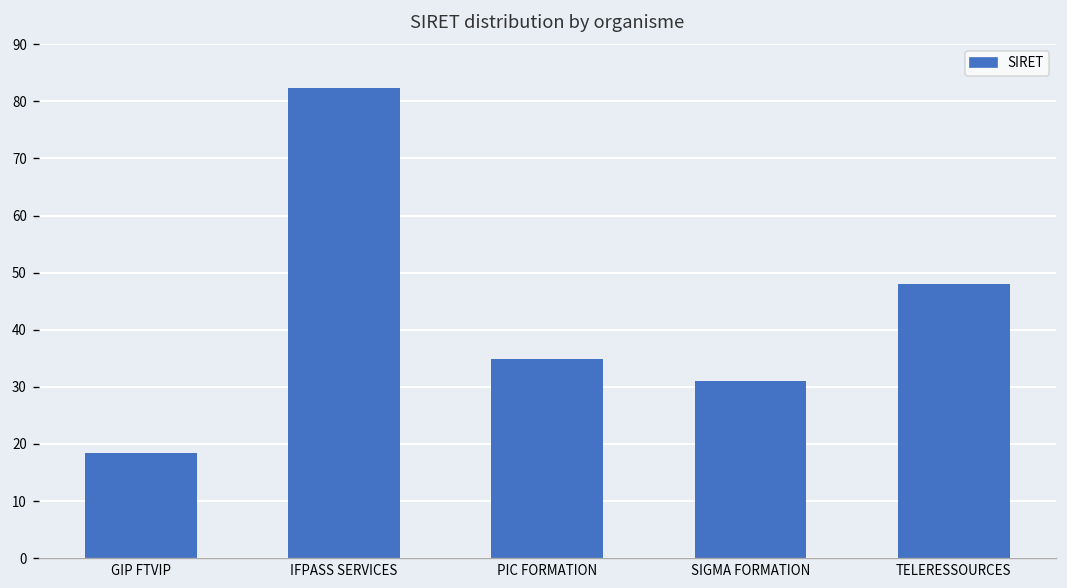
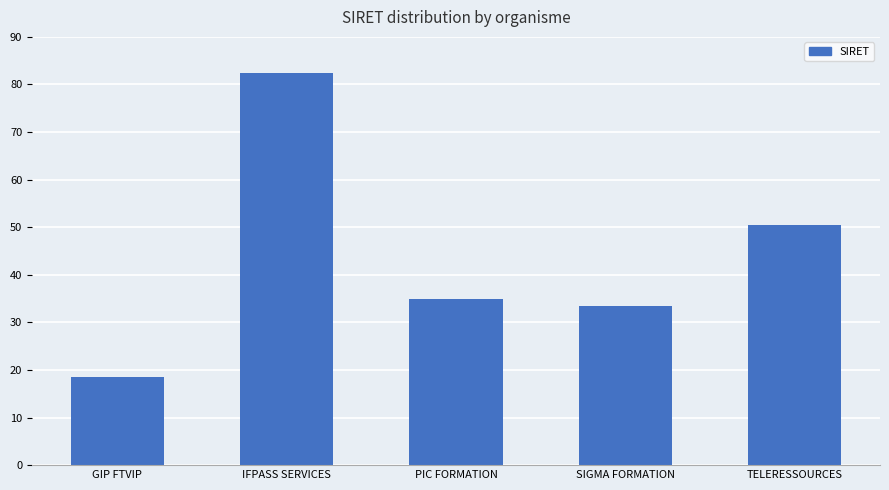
  {
    "GIP FTVIP": 18,
    "IFPASS SERVICES": 82,
    "PIC FORMATION": 35,
-   "SIGMA FORMATION": 31,
-   "TELERESSOURCES": 48
+   "SIGMA FORMATION": 33,
+   "TELERESSOURCES": 50
  }
